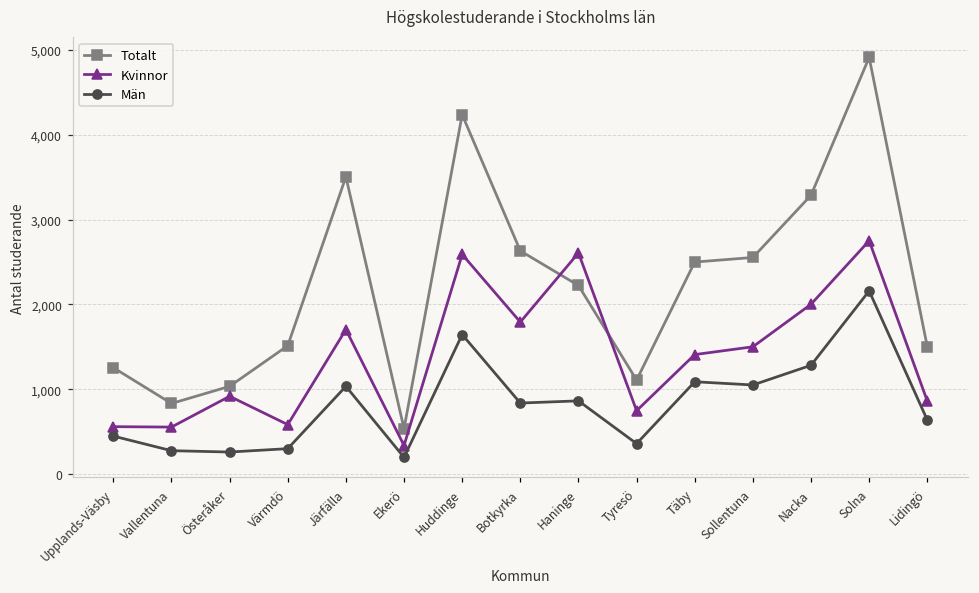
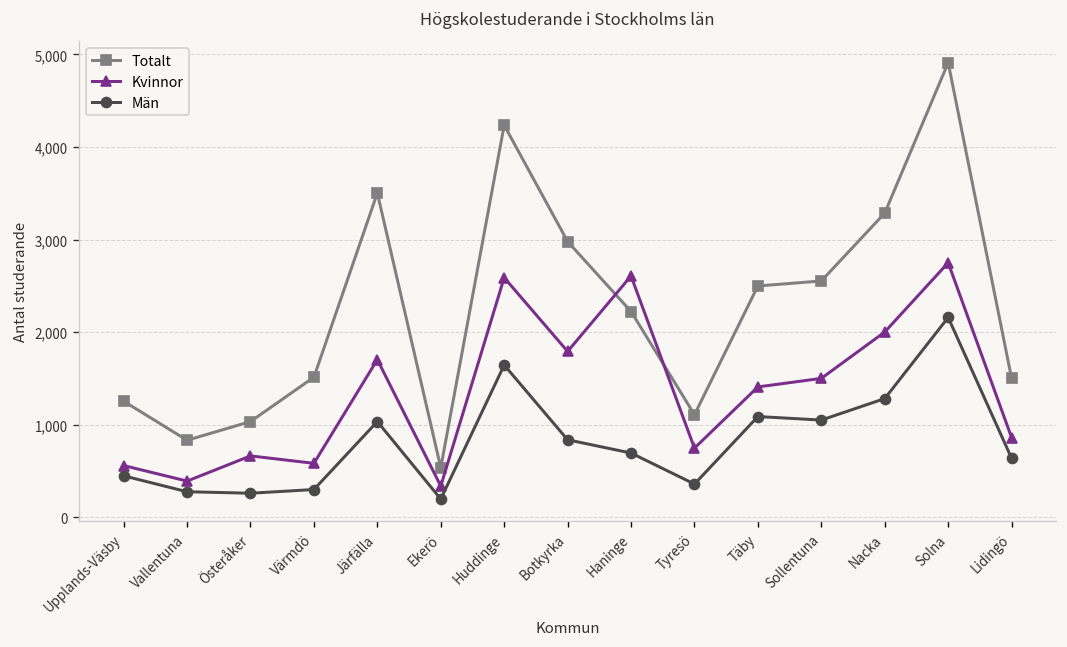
  {
    "Totalt": {
      "Upplands-Väsby": "1,300",
      "Vallentuna": "800",
      "Österåker": "1,000",
      "Värmdö": "1,500",
      "Järfälla": "3,500",
      "Ekerö": "500",
      "Huddinge": "4,200",
-     "Botkyrka": "2,600",
+     "Botkyrka": "3,000",
      "Haninge": "2,200",
      "Tyresö": "1,100",
      "Täby": "2,500",
      "Sollentuna": "2,600",
      "Nacka": "3,300",
      "Solna": "4,900",
      "Lidingö": "1,500"
    },
    "Kvinnor": {
      "Upplands-Väsby": "600",
-     "Vallentuna": "600",
-     "Österåker": "900",
+     "Vallentuna": "400",
+     "Österåker": "700",
      "Värmdö": "600",
      "Järfälla": "1,700",
      "Ekerö": "300",
      "Huddinge": "2,600",
      "Botkyrka": "1,800",
      "Haninge": "2,600",
      "Tyresö": "700",
      "Täby": "1,400",
      "Sollentuna": "1,500",
      "Nacka": "2,000",
      "Solna": "2,800",
      "Lidingö": "900"
    },
    "Män": {
      "Upplands-Väsby": "500",
      "Vallentuna": "300",
      "Österåker": "300",
      "Värmdö": "300",
      "Järfälla": "1,000",
      "Ekerö": "200",
      "Huddinge": "1,600",
      "Botkyrka": "800",
-     "Haninge": "900",
+     "Haninge": "700",
      "Tyresö": "400",
      "Täby": "1,100",
      "Sollentuna": "1,100",
      "Nacka": "1,300",
      "Solna": "2,200",
      "Lidingö": "600"
    }
  }
